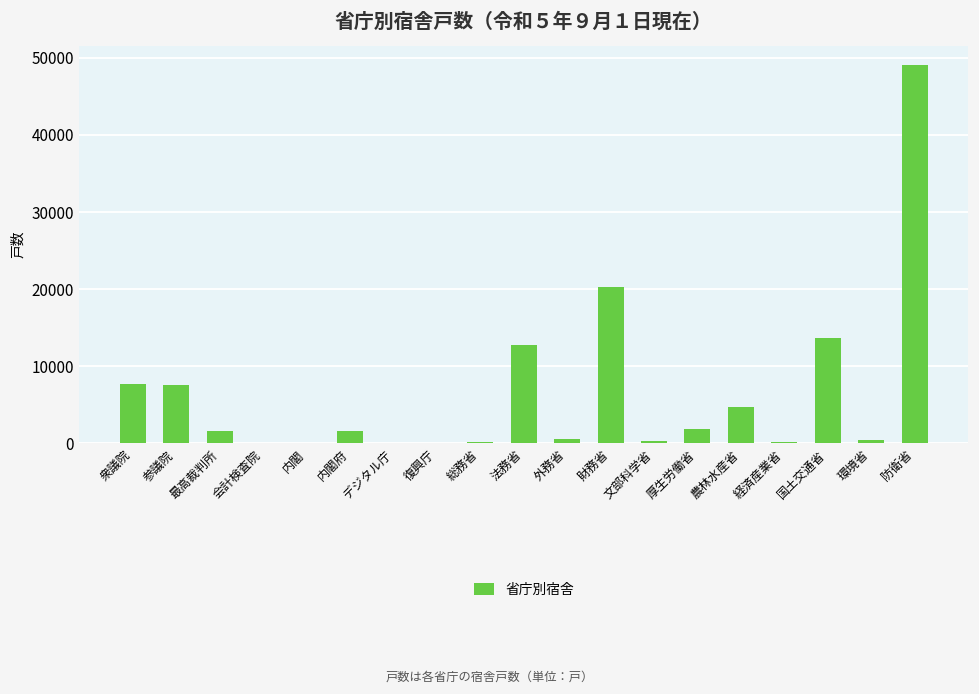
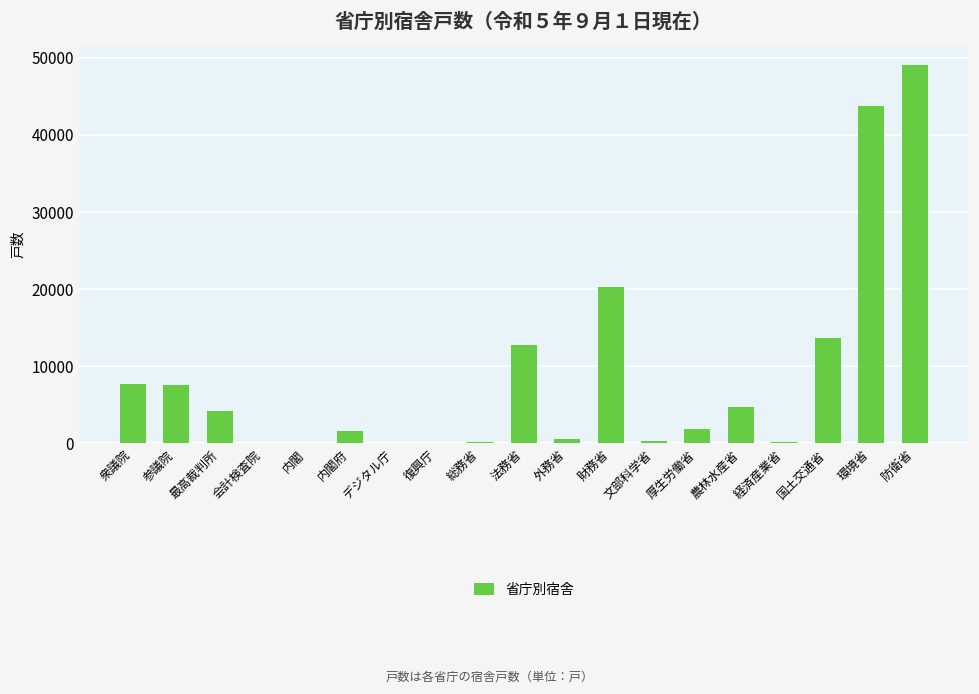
  {
    "衆議院": 8000,
    "参議院": 8000,
-   "最高裁判所": 2000,
+   "最高裁判所": 4000,
    "内閣府": 2000,
    "デジタル庁": 0,
    "法務省": 13000,
    "外務省": 1000,
    "財務省": 20000,
    "厚生労働省": 2000,
    "農林水産省": 5000,
    "国土交通省": 14000,
-   "環境省": 0,
+   "環境省": 44000,
    "防衛省": 49000
  }
